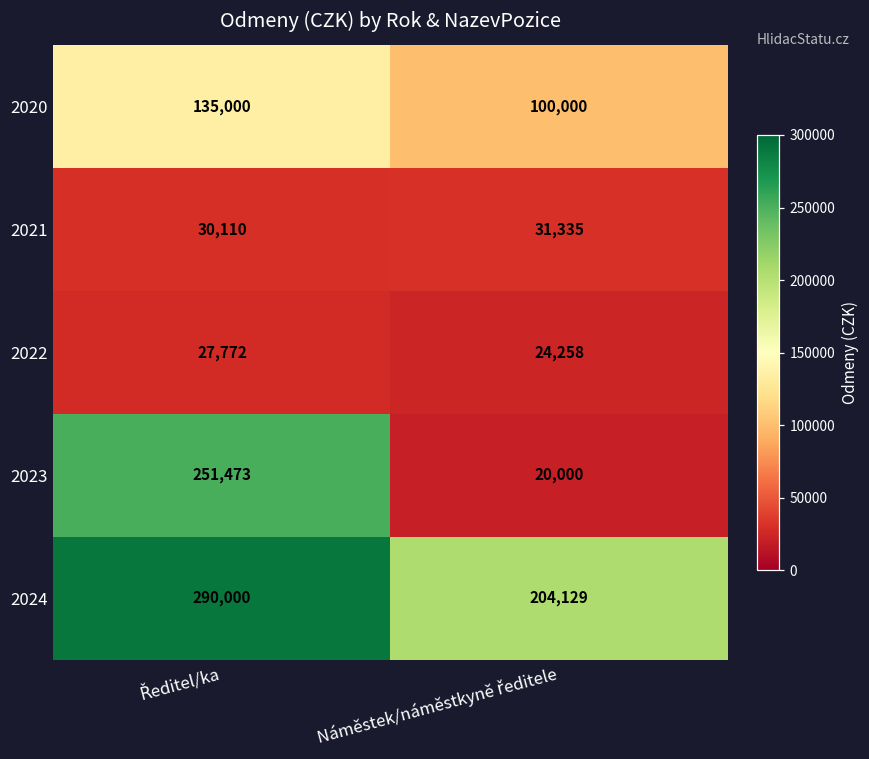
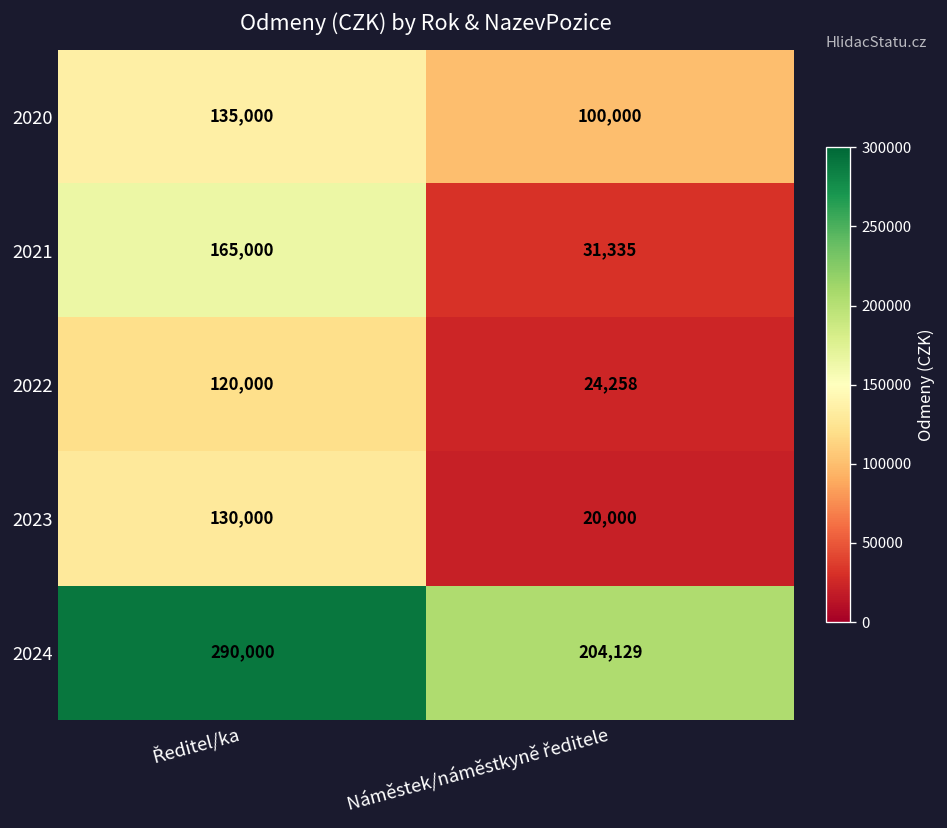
  {
    "2020": {
      "Ředitel/ka": "135,000",
      "Náměstek/náměstkyně ředitele": "100,000"
    },
    "2021": {
-     "Ředitel/ka": "30,110",
+     "Ředitel/ka": "165,000",
      "Náměstek/náměstkyně ředitele": "31,335"
    },
    "2022": {
-     "Ředitel/ka": "27,772",
+     "Ředitel/ka": "120,000",
      "Náměstek/náměstkyně ředitele": "24,258"
    },
    "2023": {
-     "Ředitel/ka": "251,473",
+     "Ředitel/ka": "130,000",
      "Náměstek/náměstkyně ředitele": "20,000"
    },
    "2024": {
      "Ředitel/ka": "290,000",
      "Náměstek/náměstkyně ředitele": "204,129"
    }
  }
